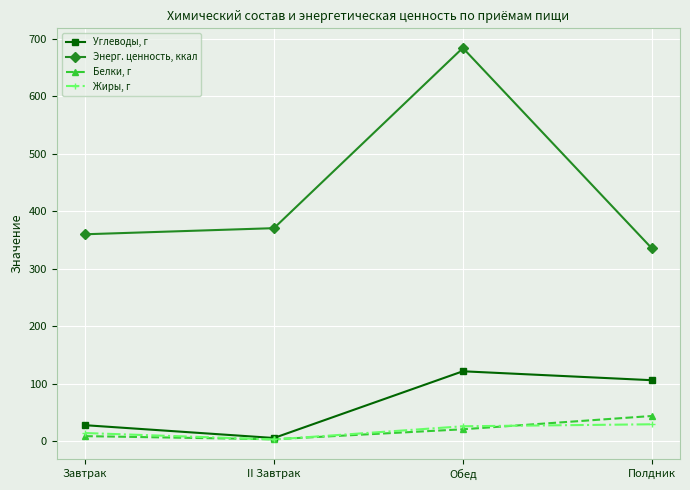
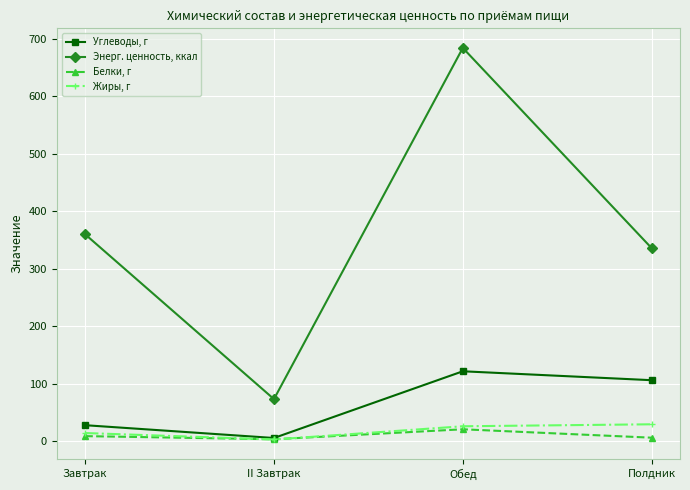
  {
    "Углеводы, г": {
      "Завтрак": 30,
      "Обед": 120,
      "Полдник": 110
    },
    "Энерг. ценность, ккал": {
      "Завтрак": 360,
-     "II Завтрак": 370,
+     "II Завтрак": 70,
      "Обед": 680,
      "Полдник": 340
    },
    "Белки, г": {
      "Завтрак": 10,
      "Обед": 20,
-     "Полдник": 40
+     "Полдник": 10
    },
    "Жиры, г": {
      "Завтрак": 10,
      "Обед": 30,
      "Полдник": 30
    }
  }
